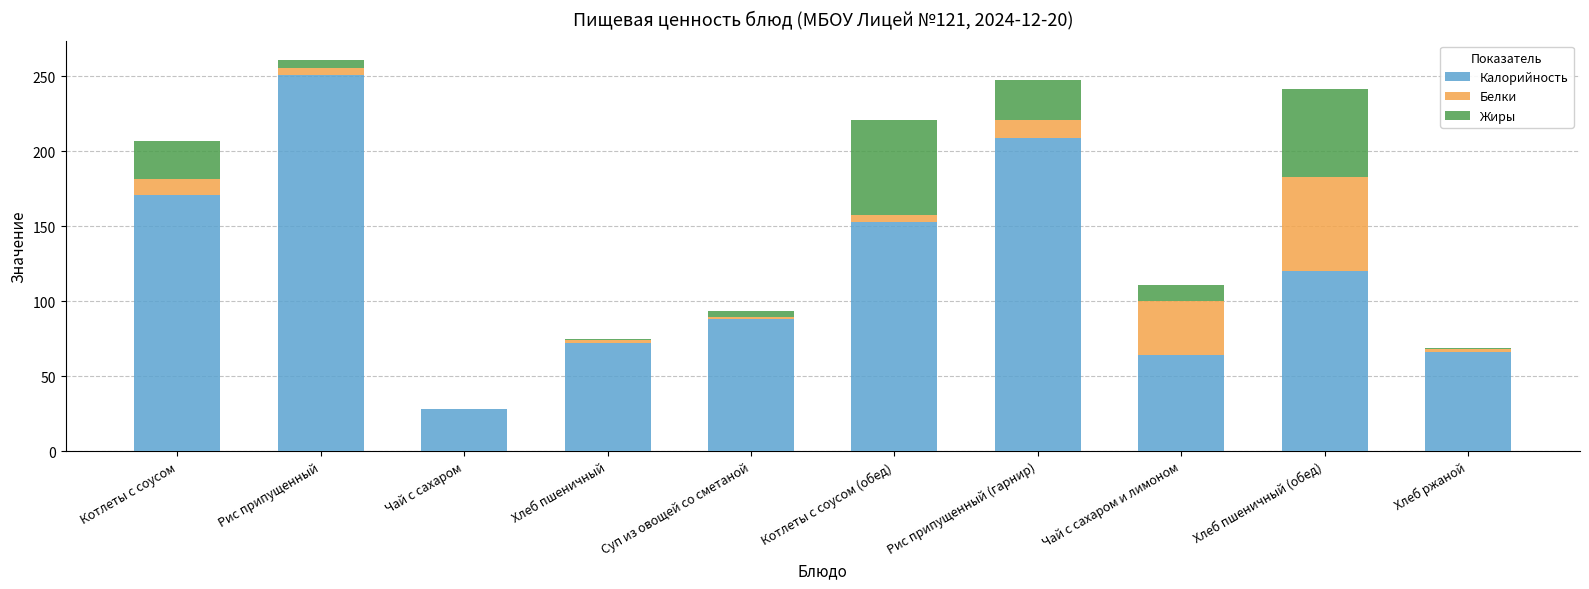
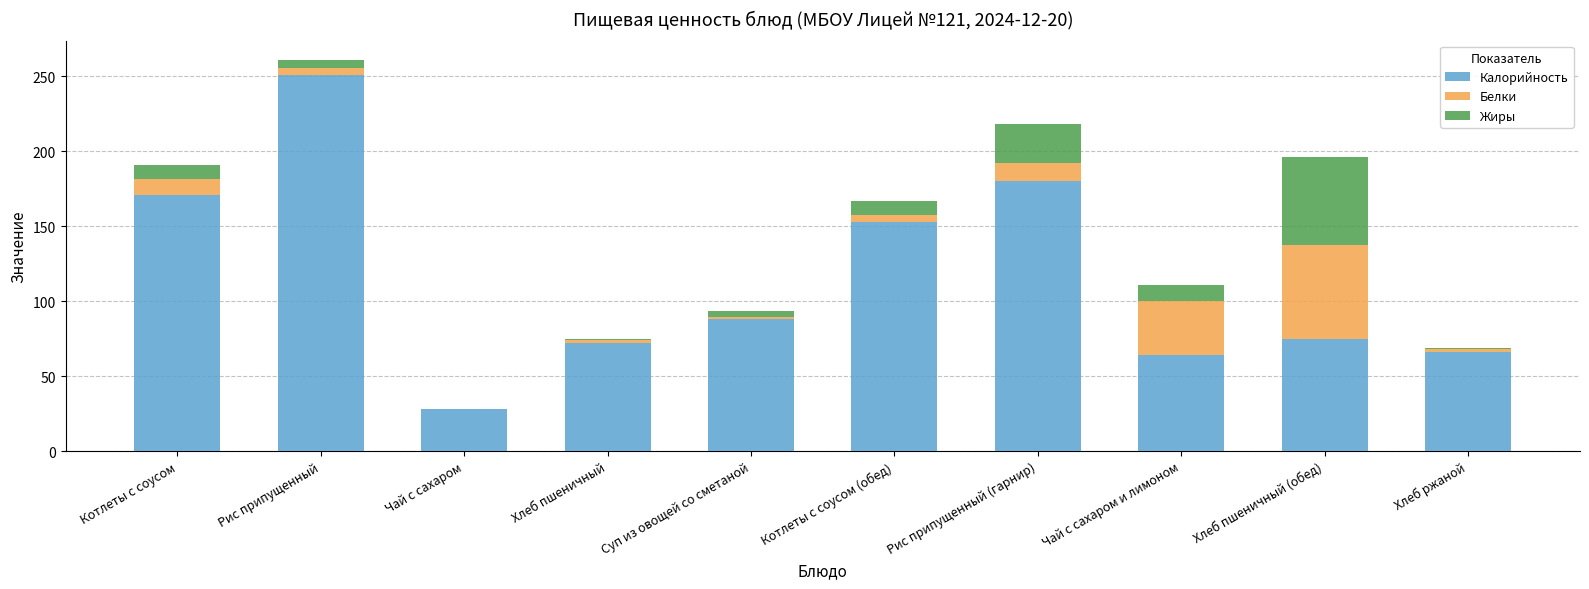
  {
    "Калорийность": {
      "Котлеты с соусом": 171,
      "Рис припущенный": 251,
      "Чай с сахаром": 28,
      "Хлеб пшеничный": 72,
      "Суп из овощей со сметаной": 88,
      "Котлеты с соусом (обед)": 153,
-     "Рис припущенный (гарнир)": 209,
+     "Рис припущенный (гарнир)": 180,
      "Чай с сахаром и лимоном": 64,
-     "Хлеб пшеничный (обед)": 120,
+     "Хлеб пшеничный (обед)": 75,
      "Хлеб ржаной": 66
    },
    "Белки": {
      "Котлеты с соусом": 10,
      "Рис припущенный": 4,
      "Хлеб пшеничный": 2,
      "Котлеты с соусом (обед)": 4,
      "Рис припущенный (гарнир)": 12,
      "Чай с сахаром и лимоном": 36,
      "Хлеб пшеничный (обед)": 63,
      "Хлеб ржаной": 2
    },
    "Жиры": {
-     "Котлеты с соусом": 25,
+     "Котлеты с соусом": 10,
      "Рис припущенный": 5,
      "Суп из овощей со сметаной": 4,
-     "Котлеты с соусом (обед)": 64,
+     "Котлеты с соусом (обед)": 10,
      "Рис припущенный (гарнир)": 26,
      "Чай с сахаром и лимоном": 10,
      "Хлеб пшеничный (обед)": 59
    }
  }
